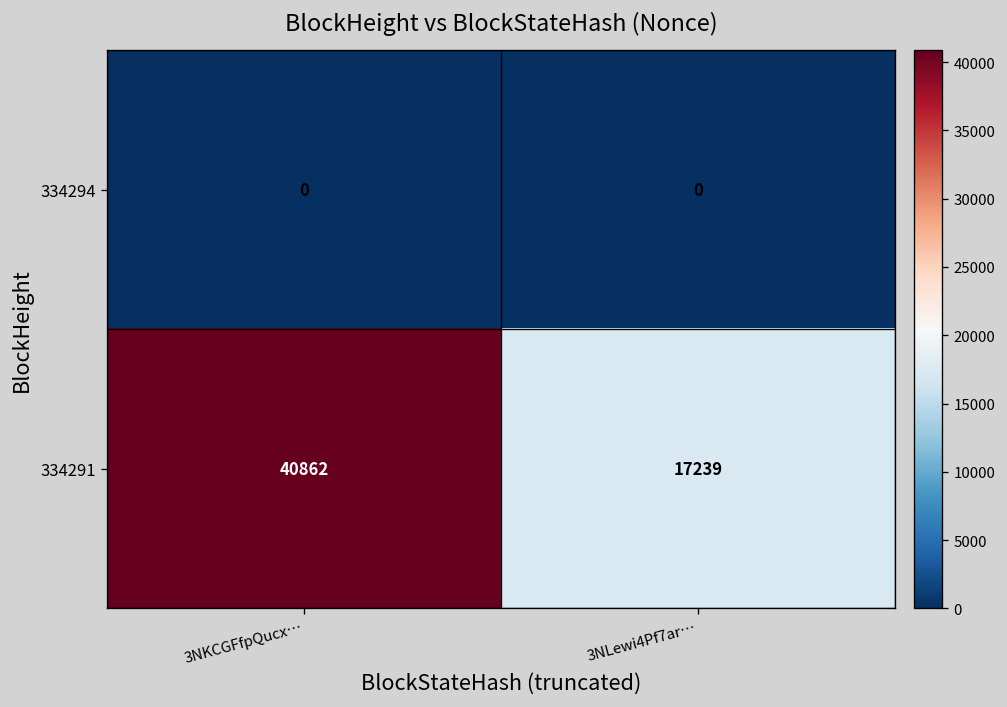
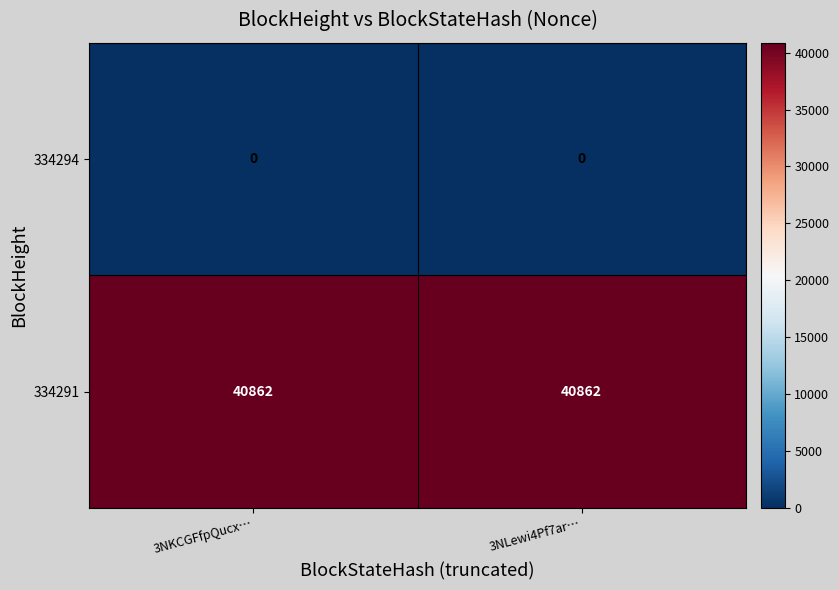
  {
    "334294": {
      "3NKCGFfpQucx…": 0,
      "3NLewi4Pf7ar…": 0
    },
    "334291": {
      "3NKCGFfpQucx…": 40862,
-     "3NLewi4Pf7ar…": 17239
+     "3NLewi4Pf7ar…": 40862
    }
  }
